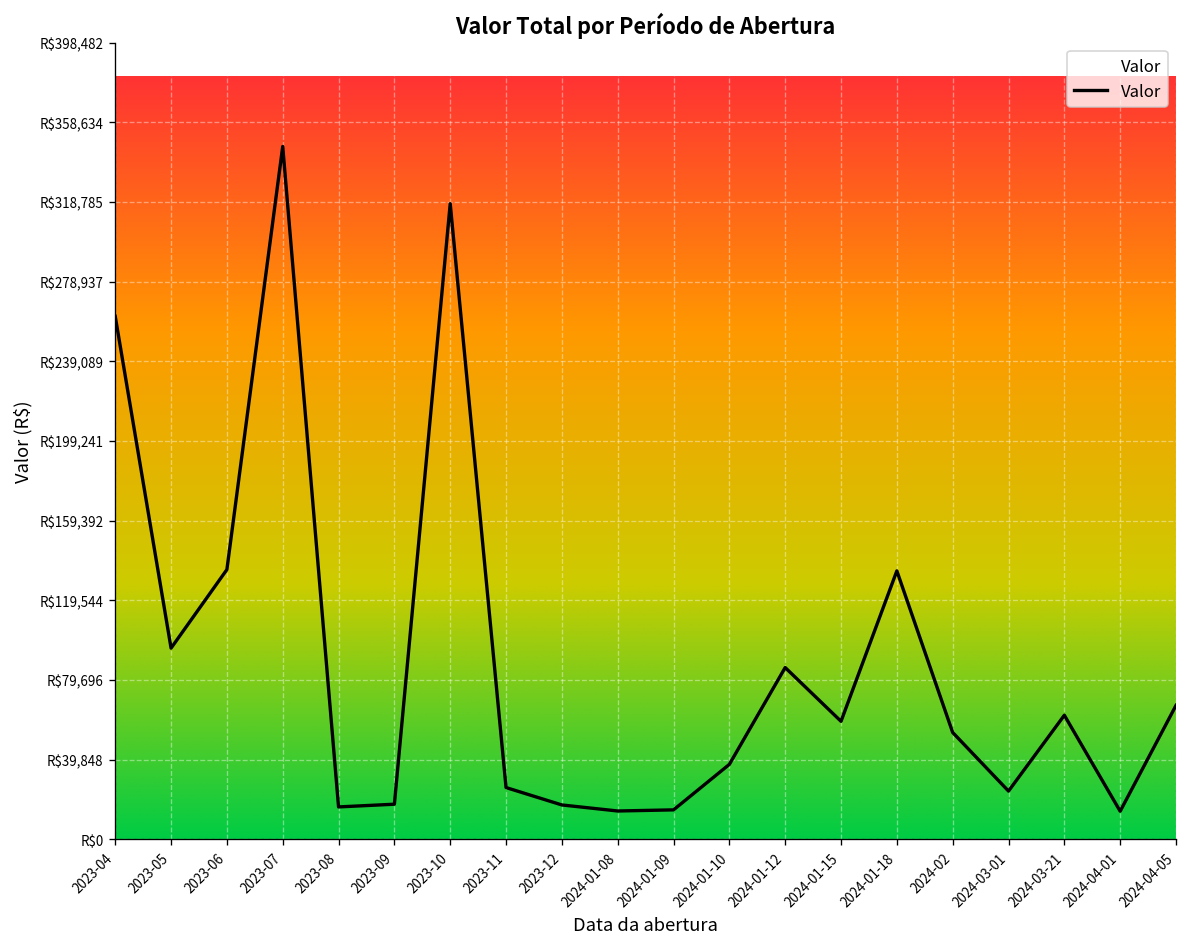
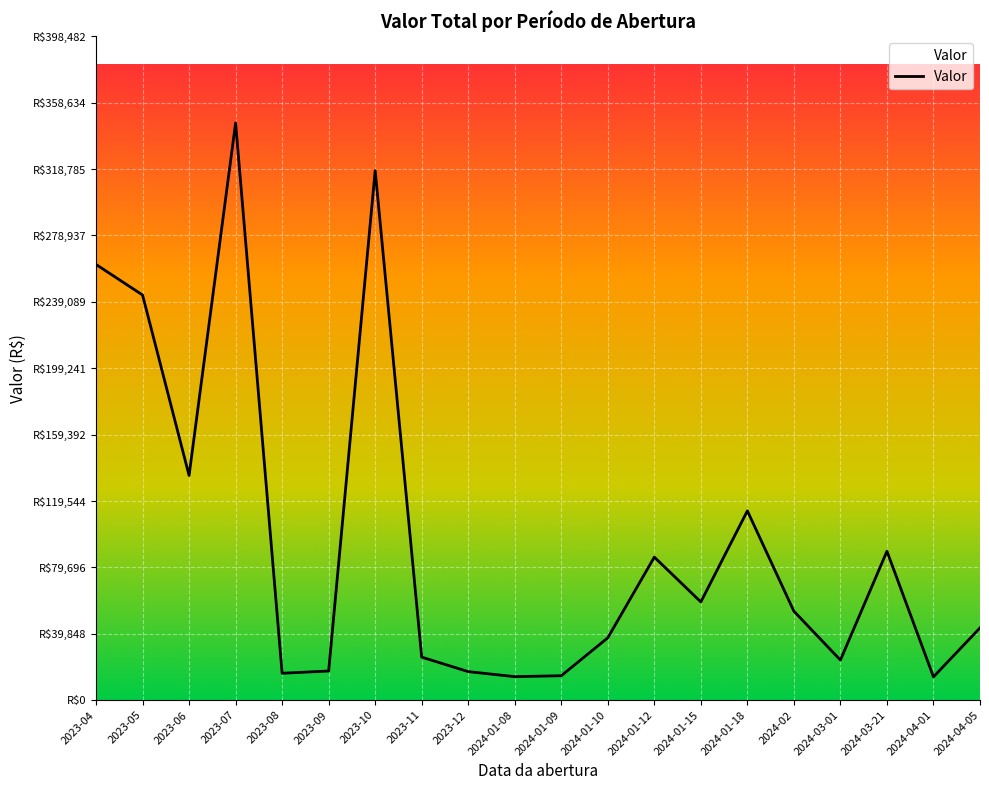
  {
    "2023-04": "R$262,000",
-   "2023-05": "R$96,000",
+   "2023-05": "R$243,000",
    "2023-06": "R$135,000",
    "2023-07": "R$347,000",
    "2023-08": "R$16,000",
    "2023-09": "R$18,000",
    "2023-10": "R$318,000",
    "2023-11": "R$26,000",
    "2023-12": "R$17,000",
    "2024-01-08": "R$14,000",
    "2024-01-09": "R$15,000",
    "2024-01-10": "R$37,000",
    "2024-01-12": "R$86,000",
    "2024-01-15": "R$59,000",
-   "2024-01-18": "R$134,000",
+   "2024-01-18": "R$114,000",
    "2024-02": "R$53,000",
    "2024-03-01": "R$24,000",
-   "2024-03-21": "R$62,000",
+   "2024-03-21": "R$89,000",
    "2024-04-01": "R$14,000",
-   "2024-04-05": "R$67,000"
+   "2024-04-05": "R$43,000"
  }
